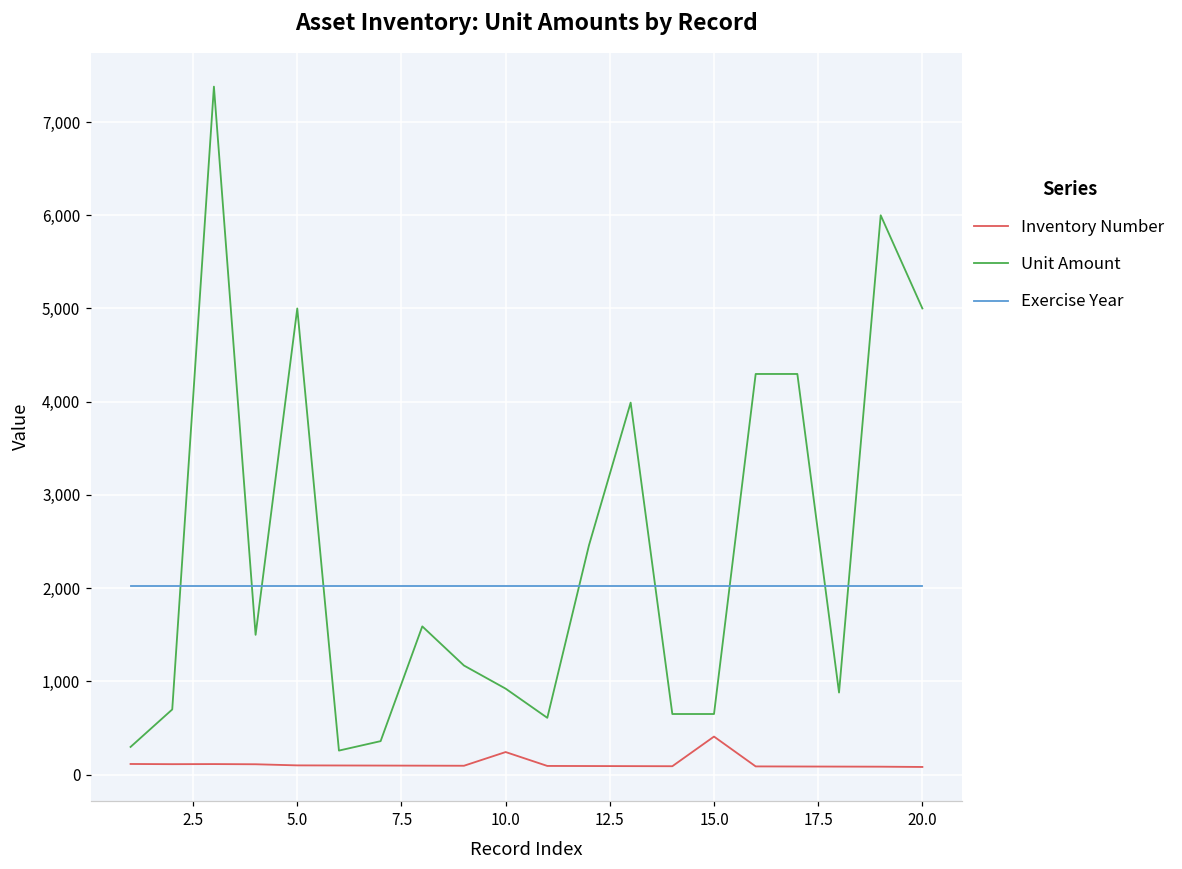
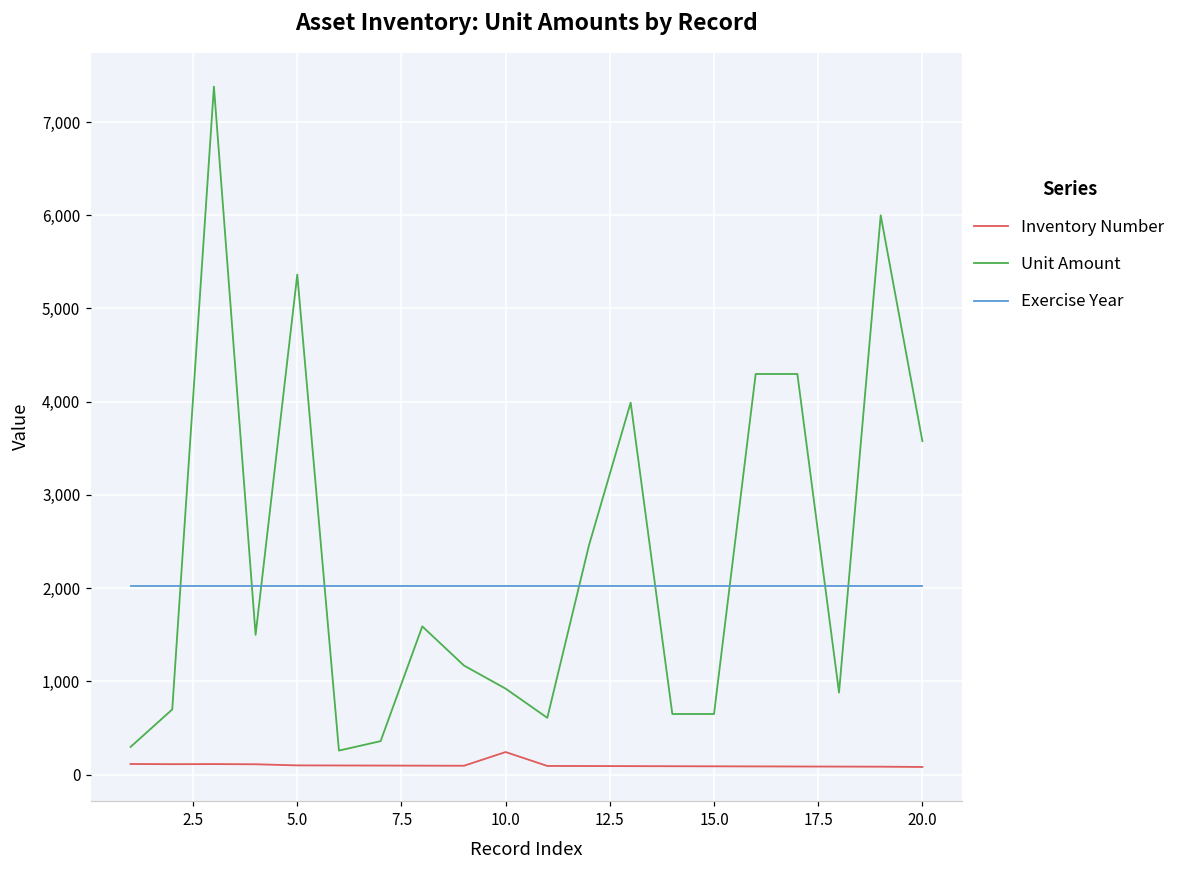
  {
    "Inventory Number": {
      "5.0": "100",
      "10.0": "200",
-     "15.0": "400",
+     "15.0": "100",
      "20.0": "100"
    },
    "Unit Amount": {
-     "5.0": "5,000",
+     "5.0": "5,400",
      "10.0": "900",
      "15.0": "700",
-     "20.0": "5,000"
+     "20.0": "3,600"
    },
    "Exercise Year": {
      "5.0": "2,000",
      "10.0": "2,000",
      "15.0": "2,000",
      "20.0": "2,000"
    }
  }
